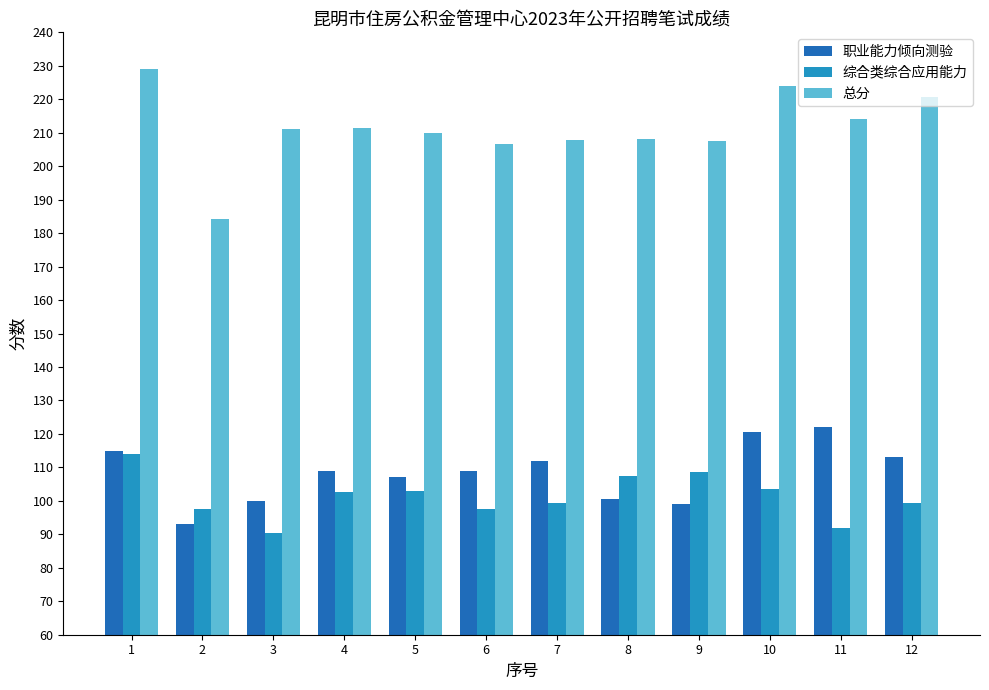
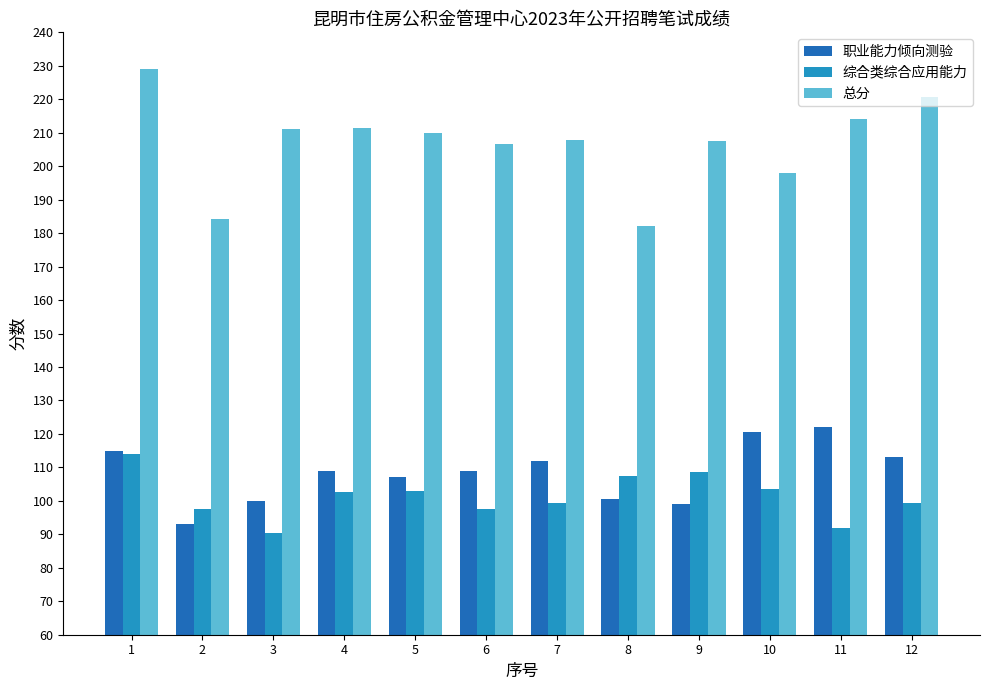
  {
    "总分": {
      "1": 229,
      "2": 184,
      "3": 211,
      "4": 212,
      "5": 210,
      "6": 207,
      "7": 208,
-     "8": 208,
+     "8": 182,
      "9": 208,
-     "10": 224,
+     "10": 198,
      "11": 214
    }
  }
